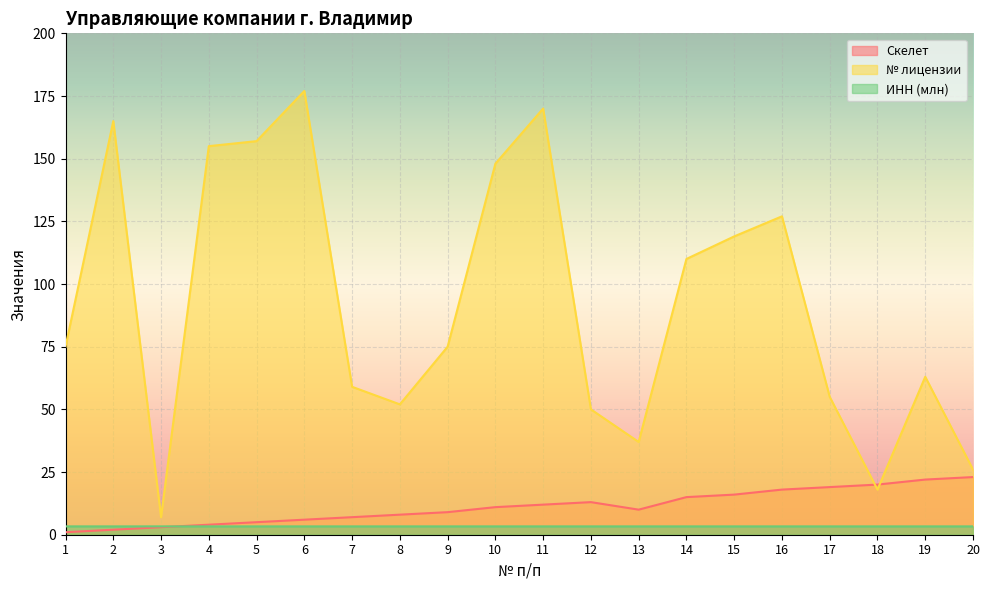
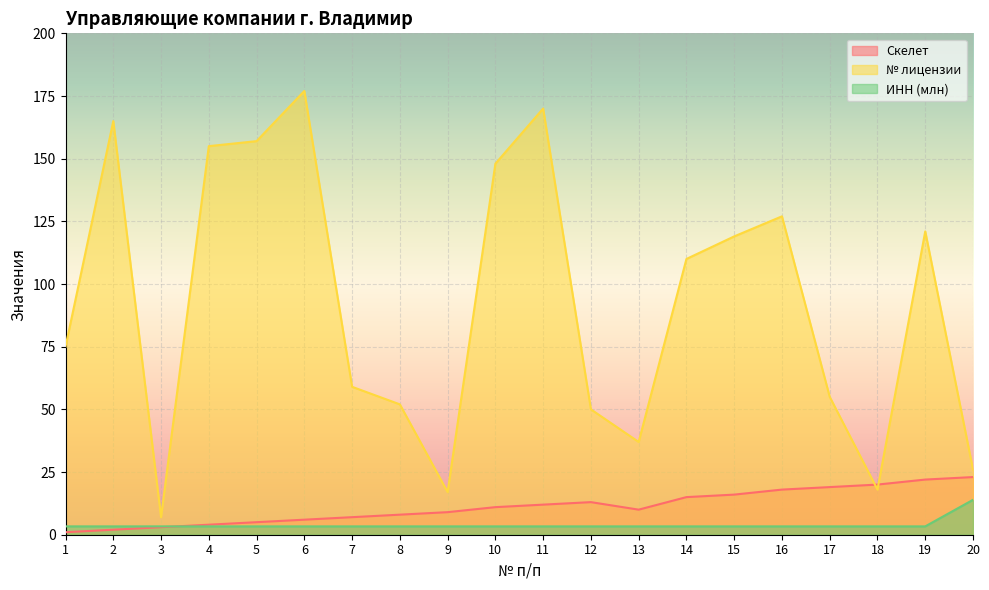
  {
    "Скелет": {
      "1": 1,
      "2": 2,
      "5": 5,
      "6": 6,
      "7": 7,
      "8": 8,
      "9": 9,
      "10": 11,
      "11": 12,
      "12": 13,
      "13": 10,
      "14": 15,
      "15": 16,
      "16": 18,
      "17": 19,
      "18": 20,
      "19": 22,
      "20": 23
    },
    "№ лицензии": {
      "1": 75,
      "2": 165,
      "3": 7,
      "4": 155,
      "5": 157,
      "6": 177,
      "7": 59,
      "8": 52,
-     "9": 75,
+     "9": 17,
      "10": 148,
      "11": 170,
      "12": 50,
      "13": 37,
      "14": 110,
      "15": 119,
      "16": 127,
      "17": 55,
      "18": 18,
-     "19": 63,
+     "19": 121,
      "20": 26
    },
    "ИНН (млн)": {
      "1": 3,
      "2": 3,
      "5": 3,
      "6": 3,
      "7": 3,
      "8": 3,
      "9": 3,
      "10": 3,
      "11": 3,
      "12": 3,
      "13": 3,
      "14": 3,
      "15": 3,
      "16": 3,
      "17": 3,
      "18": 3,
      "19": 3,
-     "20": 3
+     "20": 14
    }
  }
